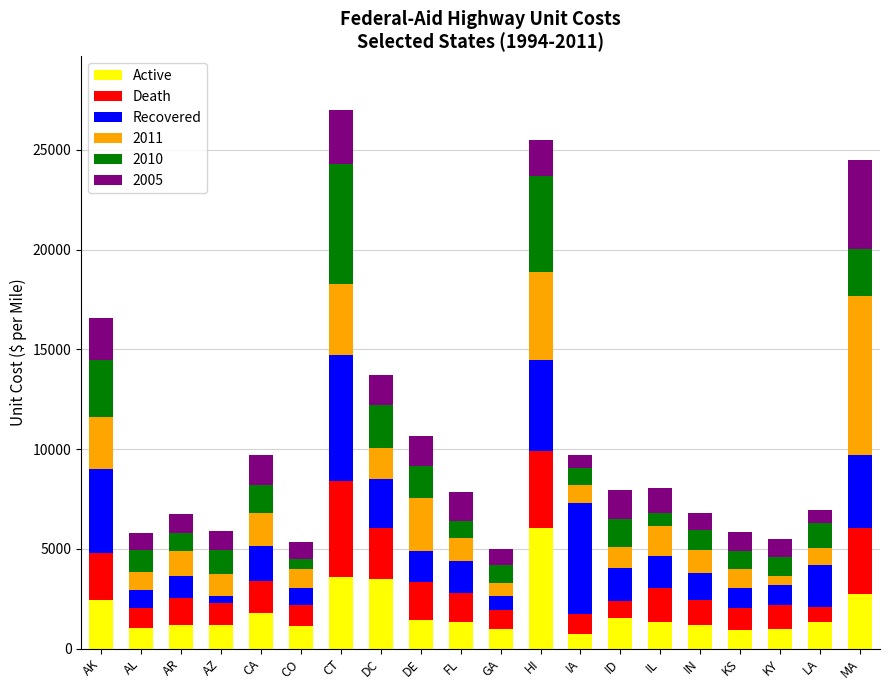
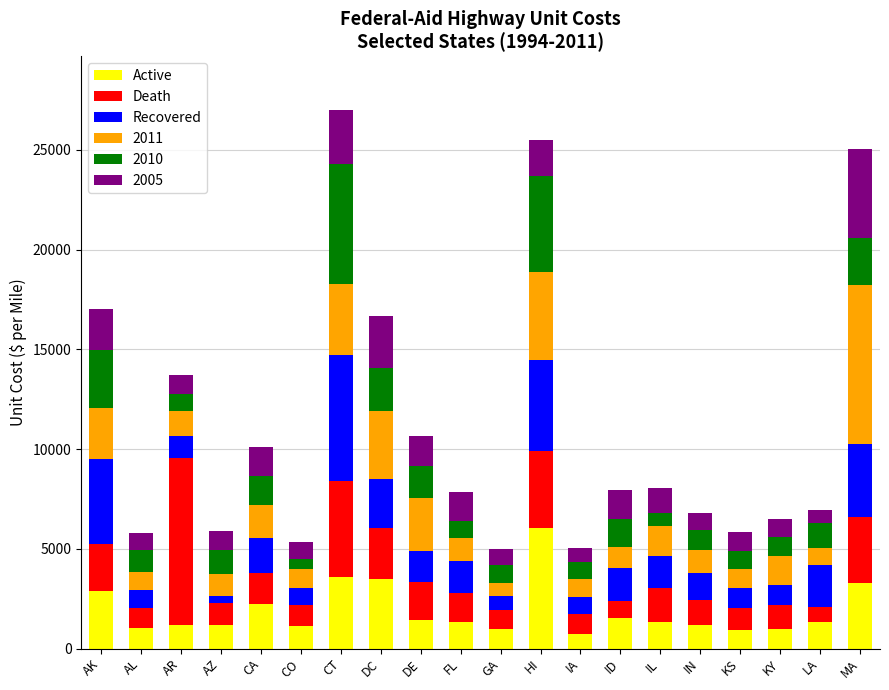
  {
    "Active": {
-     "AK": 2400,
+     "AK": 2900,
      "AL": 1000,
      "AR": 1200,
      "AZ": 1200,
-     "CA": 1800,
+     "CA": 2200,
      "CO": 1100,
      "CT": 3600,
      "DC": 3500,
      "DE": 1400,
      "FL": 1300,
      "GA": 1000,
      "HI": 6000,
      "IA": 700,
      "ID": 1500,
      "IL": 1300,
      "IN": 1200,
      "KS": 900,
      "KY": 1000,
      "LA": 1300,
-     "MA": 2700
+     "MA": 3300
    },
    "Death": {
      "AK": 2400,
      "AL": 1000,
-     "AR": 1400,
+     "AR": 8400,
      "AZ": 1100,
      "CA": 1600,
      "CO": 1000,
      "CT": 4800,
      "DC": 2500,
      "DE": 1900,
      "FL": 1400,
      "GA": 900,
      "HI": 3900,
      "IA": 1000,
      "ID": 800,
      "IL": 1700,
      "IN": 1200,
      "KS": 1100,
      "KY": 1200,
      "LA": 800,
      "MA": 3300
    },
    "Recovered": {
      "AK": 4200,
      "AL": 900,
      "AR": 1100,
      "AZ": 400,
      "CA": 1800,
      "CO": 900,
      "CT": 6300,
      "DC": 2500,
      "DE": 1500,
      "FL": 1600,
      "GA": 700,
      "HI": 4600,
-     "IA": 5600,
+     "IA": 900,
      "ID": 1600,
      "IL": 1600,
      "IN": 1300,
      "KS": 1000,
      "KY": 1000,
      "LA": 2100,
      "MA": 3700
    },
    "2011": {
      "AK": 2600,
      "AL": 900,
      "AR": 1300,
      "AZ": 1100,
      "CA": 1700,
      "CO": 900,
      "CT": 3600,
-     "DC": 1500,
+     "DC": 3400,
      "DE": 2700,
      "FL": 1200,
      "GA": 600,
      "HI": 4400,
      "IA": 900,
      "ID": 1100,
      "IL": 1500,
      "IN": 1200,
      "KS": 1000,
-     "KY": 400,
+     "KY": 1500,
      "LA": 800,
      "MA": 8000
    },
    "2010": {
      "AK": 2900,
      "AL": 1100,
      "AR": 900,
      "AZ": 1200,
      "CA": 1400,
      "CO": 500,
      "CT": 6000,
      "DC": 2100,
      "DE": 1600,
      "FL": 900,
      "GA": 900,
      "HI": 4800,
      "IA": 900,
      "ID": 1400,
      "IL": 600,
      "IN": 1000,
      "KS": 900,
      "KY": 1000,
      "LA": 1200,
      "MA": 2300
    },
    "2005": {
      "AK": 2100,
      "AL": 900,
      "AR": 900,
      "AZ": 1000,
      "CA": 1500,
      "CO": 900,
      "CT": 2700,
-     "DC": 1500,
+     "DC": 2600,
      "DE": 1500,
      "FL": 1400,
      "GA": 800,
      "HI": 1800,
      "IA": 700,
      "ID": 1500,
      "IL": 1300,
      "IN": 800,
      "KS": 900,
      "KY": 900,
      "LA": 700,
      "MA": 4500
    }
  }
